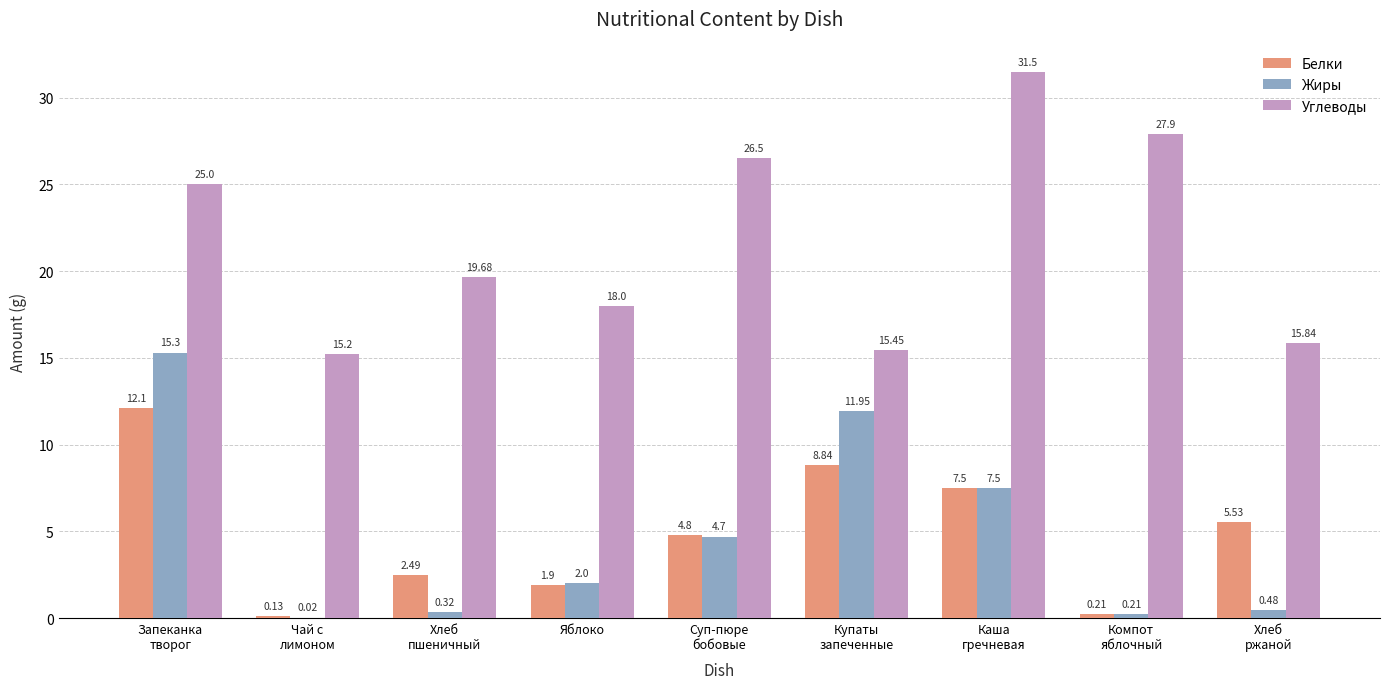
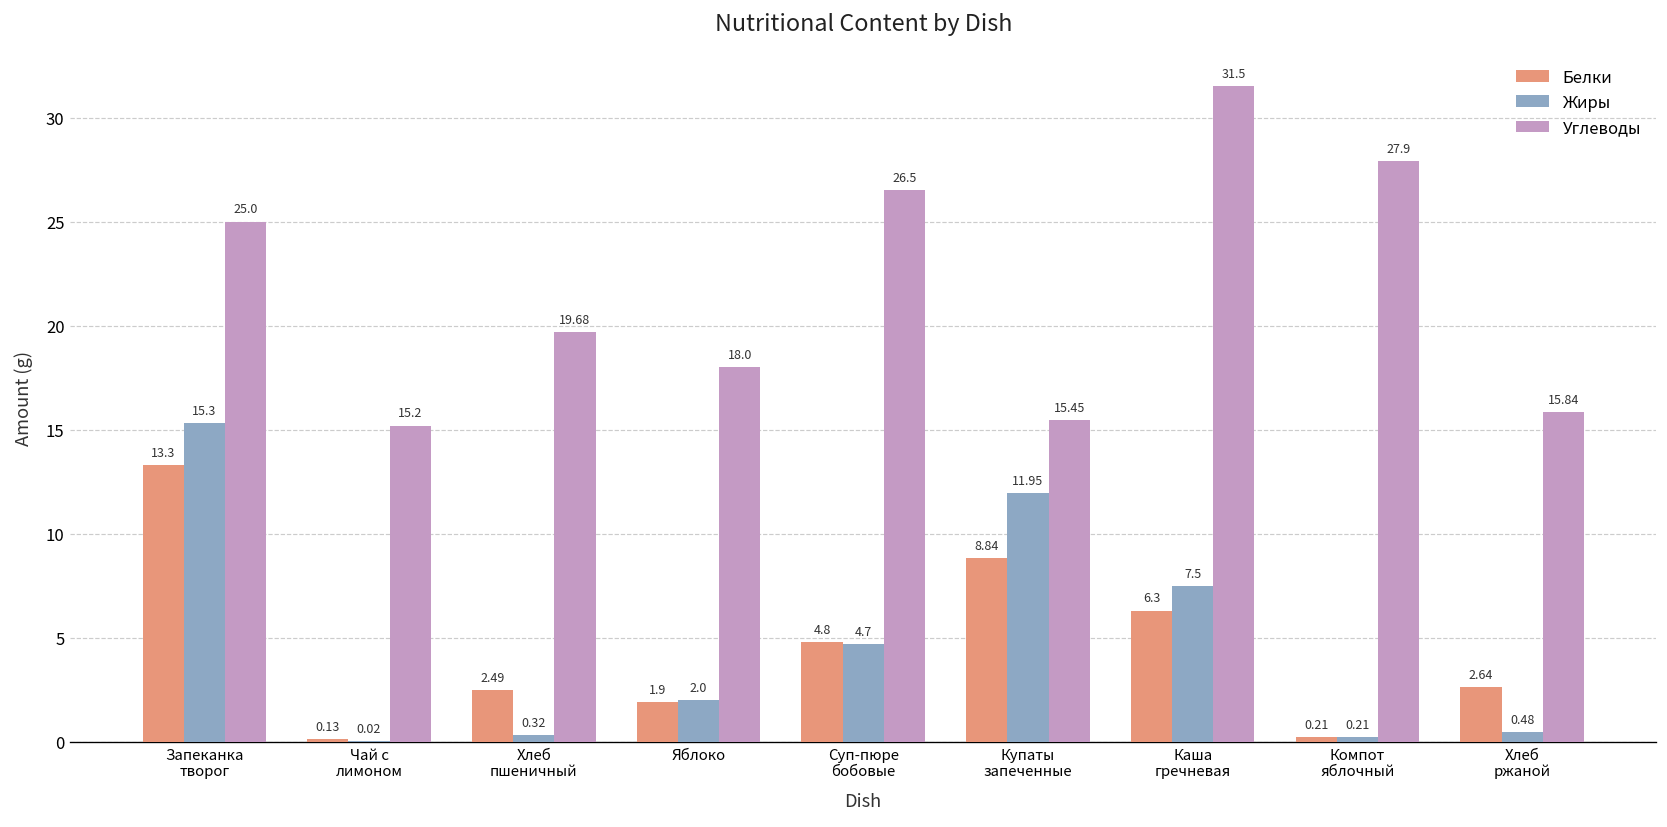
  {
    "Белки": {
-     "Запеканка творог": 12.1,
+     "Запеканка творог": 13.3,
      "Чай с лимоном": 0.13,
      "Хлеб пшеничный": 2.49,
      "Яблоко": 1.9,
      "Суп-пюре бобовые": 4.8,
      "Купаты запеченные": 8.84,
-     "Каша гречневая": 7.5,
+     "Каша гречневая": 6.3,
      "Компот яблочный": 0.21,
-     "Хлеб ржаной": 5.53
+     "Хлеб ржаной": 2.64
    }
  }
